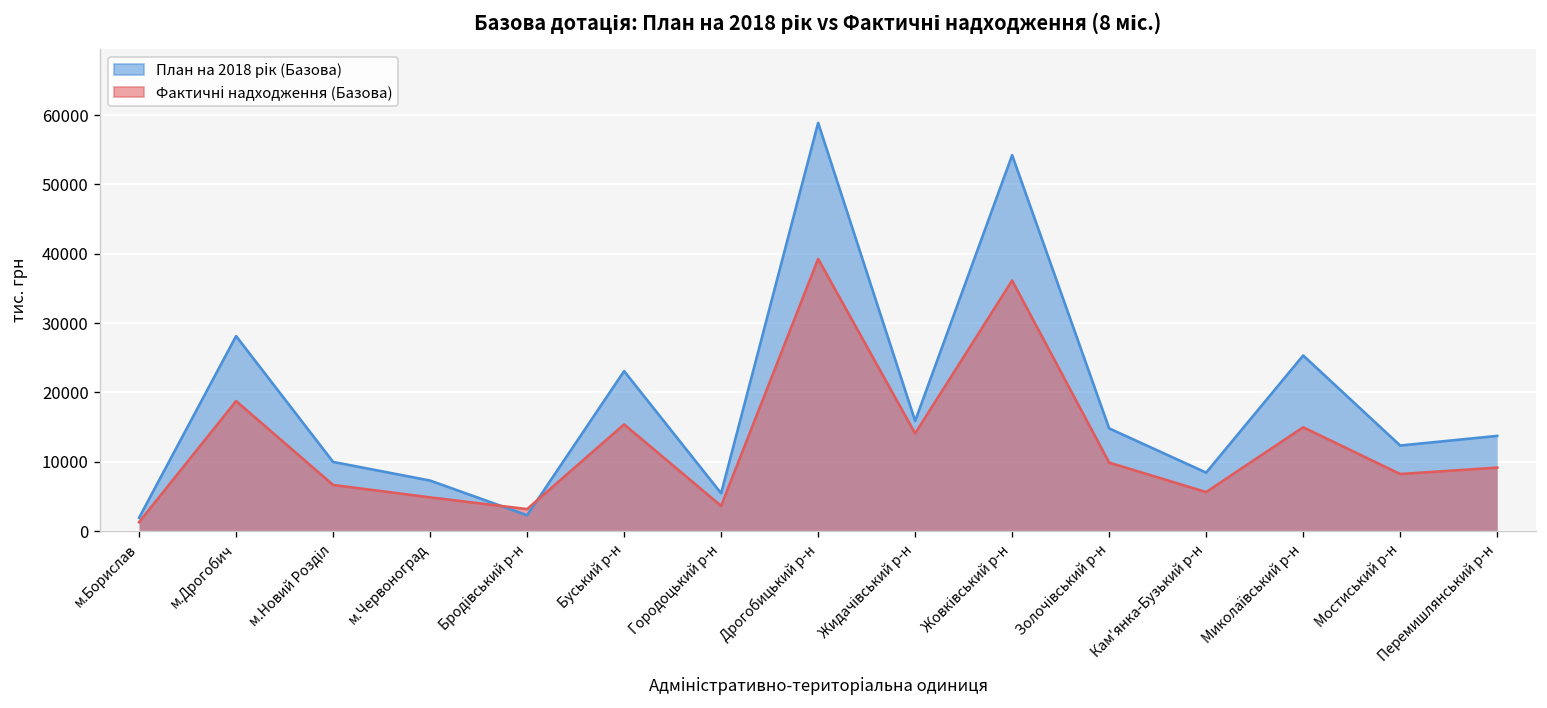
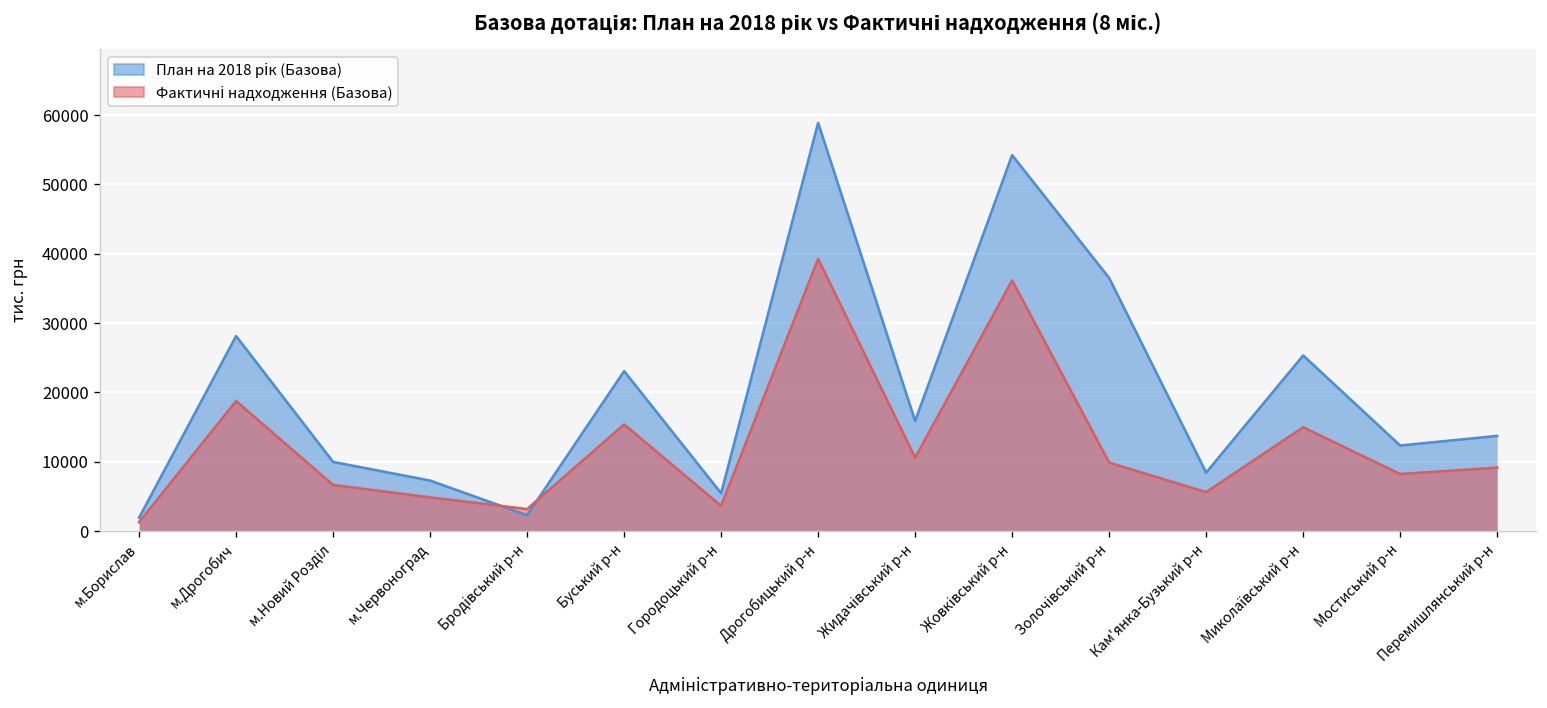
  {
    "План на 2018 рік (Базова)": {
      "м.Борислав": 2000,
      "м.Дрогобич": 28000,
      "м.Новий Розділ": 10000,
      "м.Червоноград": 7000,
      "Бродівський р-н": 2000,
      "Буський р-н": 23000,
      "Городоцький р-н": 5000,
      "Дрогобицький р-н": 59000,
      "Жидачівський р-н": 16000,
      "Жовківський р-н": 54000,
-     "Золочівський р-н": 15000,
+     "Золочівський р-н": 37000,
      "Кам'янка-Бузький р-н": 8000,
      "Миколаївський р-н": 25000,
      "Мостиський р-н": 12000,
      "Перемишлянський р-н": 14000
    },
    "Фактичні надходження (Базова)": {
      "м.Борислав": 1000,
      "м.Дрогобич": 19000,
      "м.Новий Розділ": 7000,
      "м.Червоноград": 5000,
      "Бродівський р-н": 3000,
      "Буський р-н": 15000,
      "Городоцький р-н": 4000,
      "Дрогобицький р-н": 39000,
-     "Жидачівський р-н": 14000,
+     "Жидачівський р-н": 11000,
      "Жовківський р-н": 36000,
      "Золочівський р-н": 10000,
      "Кам'янка-Бузький р-н": 6000,
      "Миколаївський р-н": 15000,
      "Мостиський р-н": 8000,
      "Перемишлянський р-н": 9000
    }
  }
